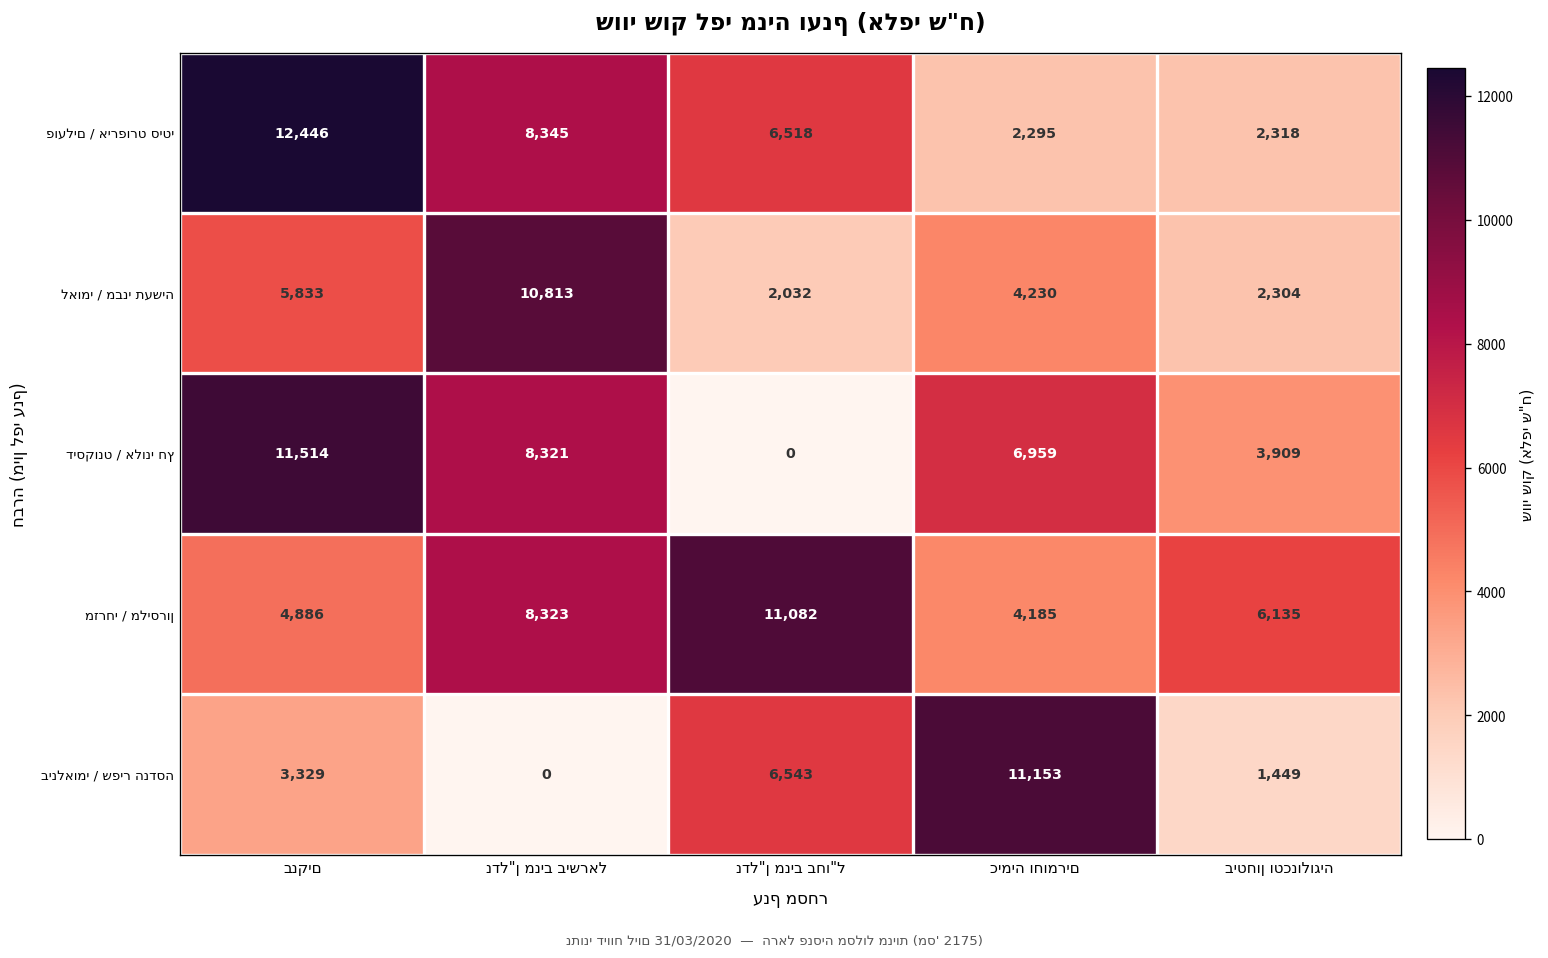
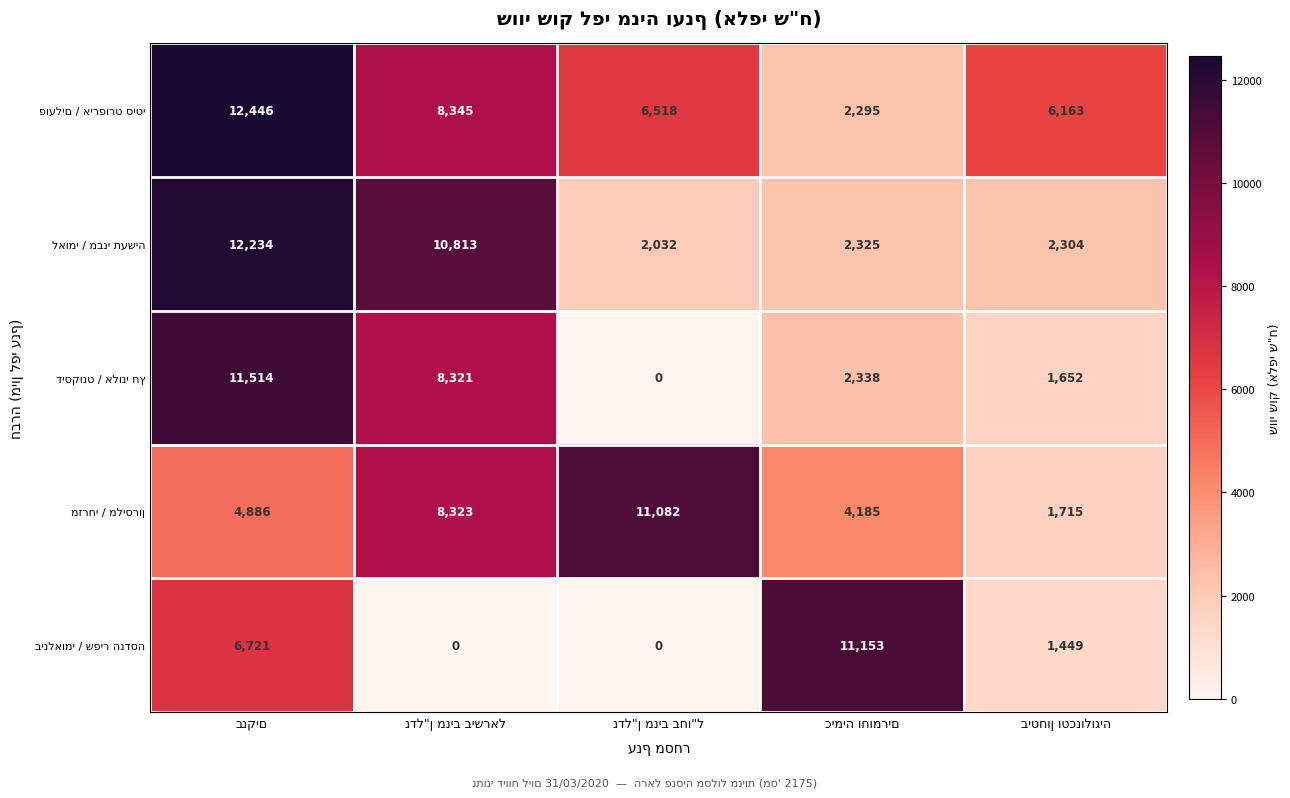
  {
    "פועלים / אירפורט סיטי": {
      "בנקים": "12,446",
      "נדל\"ן מניב בישראל": "8,345",
      "נדל\"ן מניב בחו\"ל": "6,518",
      "כימיה וחומרים": "2,295",
-     "ביטחון וטכנולוגיה": "2,318"
+     "ביטחון וטכנולוגיה": "6,163"
    },
    "לאומי / מבני תעשיה": {
-     "בנקים": "5,833",
+     "בנקים": "12,234",
      "נדל\"ן מניב בישראל": "10,813",
      "נדל\"ן מניב בחו\"ל": "2,032",
-     "כימיה וחומרים": "4,230",
+     "כימיה וחומרים": "2,325",
      "ביטחון וטכנולוגיה": "2,304"
    },
    "דיסקונט / אלוני חץ": {
      "בנקים": "11,514",
      "נדל\"ן מניב בישראל": "8,321",
      "נדל\"ן מניב בחו\"ל": "0",
-     "כימיה וחומרים": "6,959",
-     "ביטחון וטכנולוגיה": "3,909"
+     "כימיה וחומרים": "2,338",
+     "ביטחון וטכנולוגיה": "1,652"
    },
    "מזרחי / מליסרון": {
      "בנקים": "4,886",
      "נדל\"ן מניב בישראל": "8,323",
      "נדל\"ן מניב בחו\"ל": "11,082",
      "כימיה וחומרים": "4,185",
-     "ביטחון וטכנולוגיה": "6,135"
+     "ביטחון וטכנולוגיה": "1,715"
    },
    "בינלאומי / שפיר הנדסה": {
-     "בנקים": "3,329",
+     "בנקים": "6,721",
      "נדל\"ן מניב בישראל": "0",
-     "נדל\"ן מניב בחו\"ל": "6,543",
+     "נדל\"ן מניב בחו\"ל": "0",
      "כימיה וחומרים": "11,153",
      "ביטחון וטכנולוגיה": "1,449"
    }
  }
